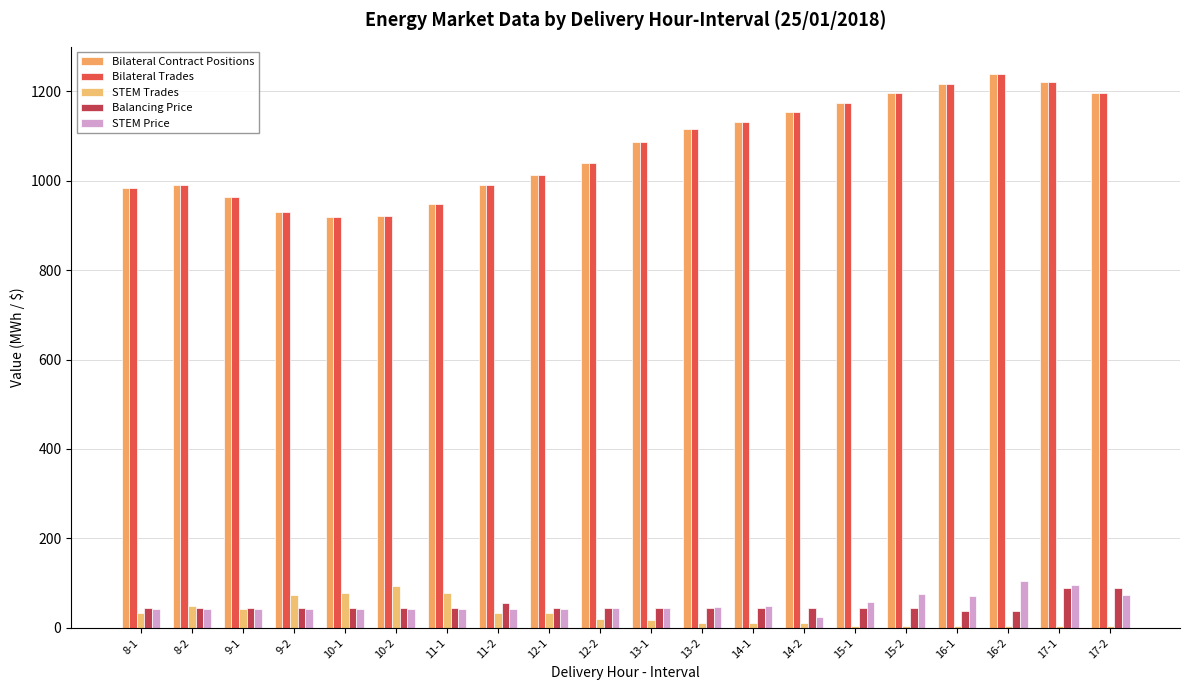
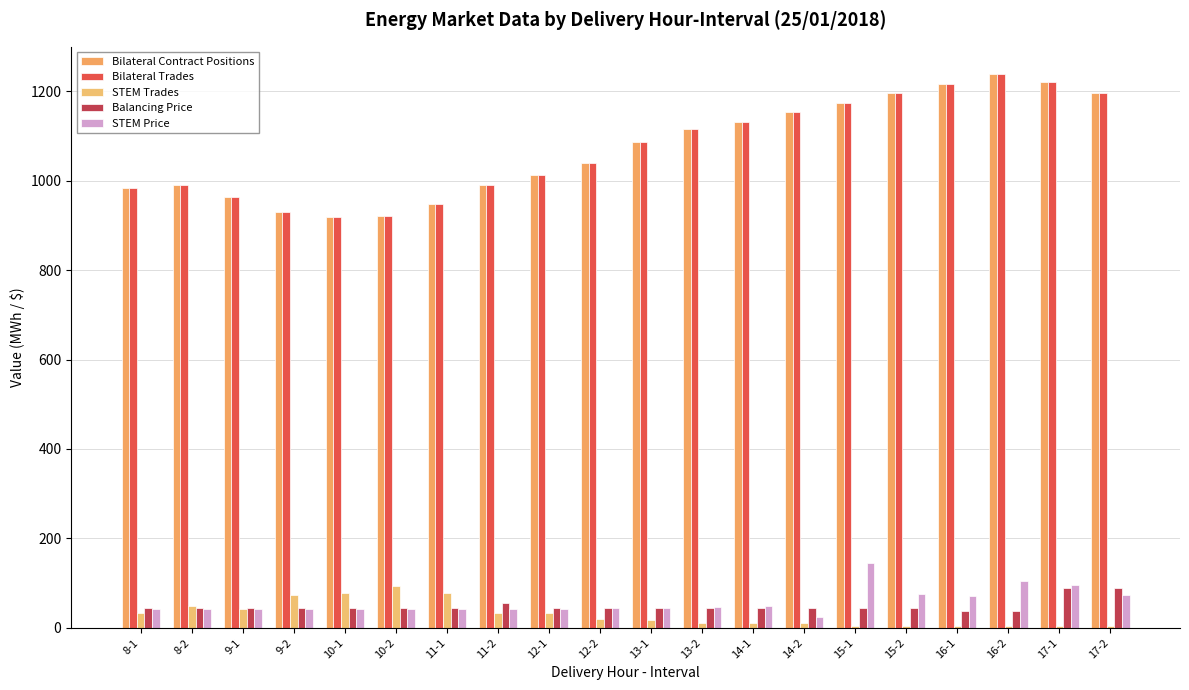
  {
    "STEM Price": {
      "8-1": 40,
      "8-2": 40,
      "9-1": 40,
      "9-2": 40,
      "10-1": 40,
      "10-2": 40,
      "11-1": 40,
      "11-2": 40,
      "12-1": 40,
      "12-2": 40,
      "13-1": 40,
      "13-2": 50,
      "14-1": 50,
      "14-2": 20,
-     "15-1": 60,
+     "15-1": 150,
      "15-2": 80,
      "16-1": 70,
      "16-2": 100,
      "17-1": 100,
      "17-2": 70
    }
  }
